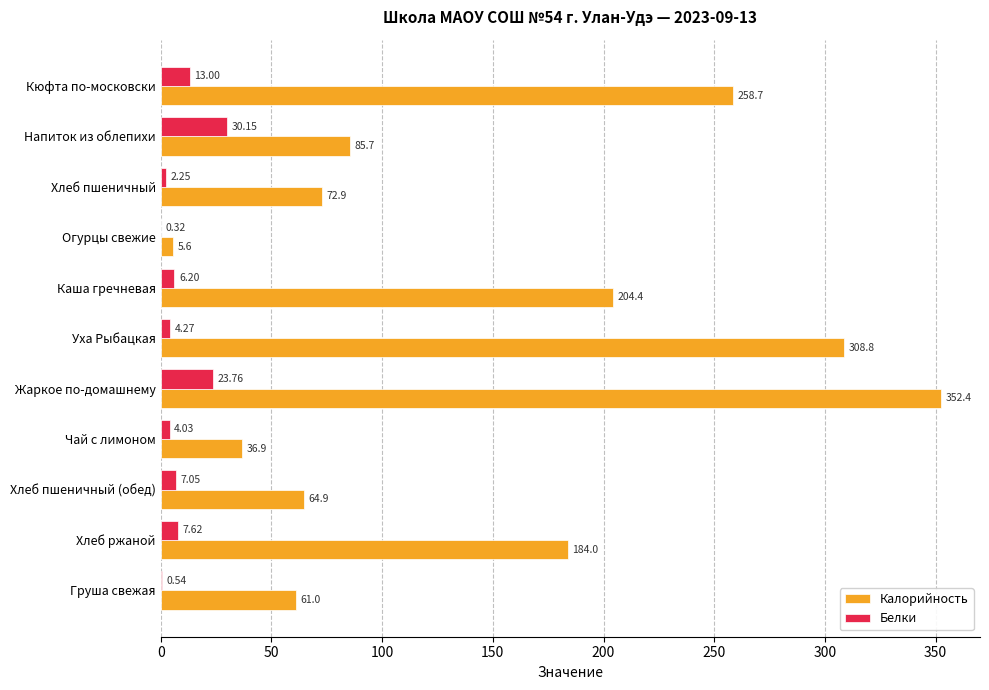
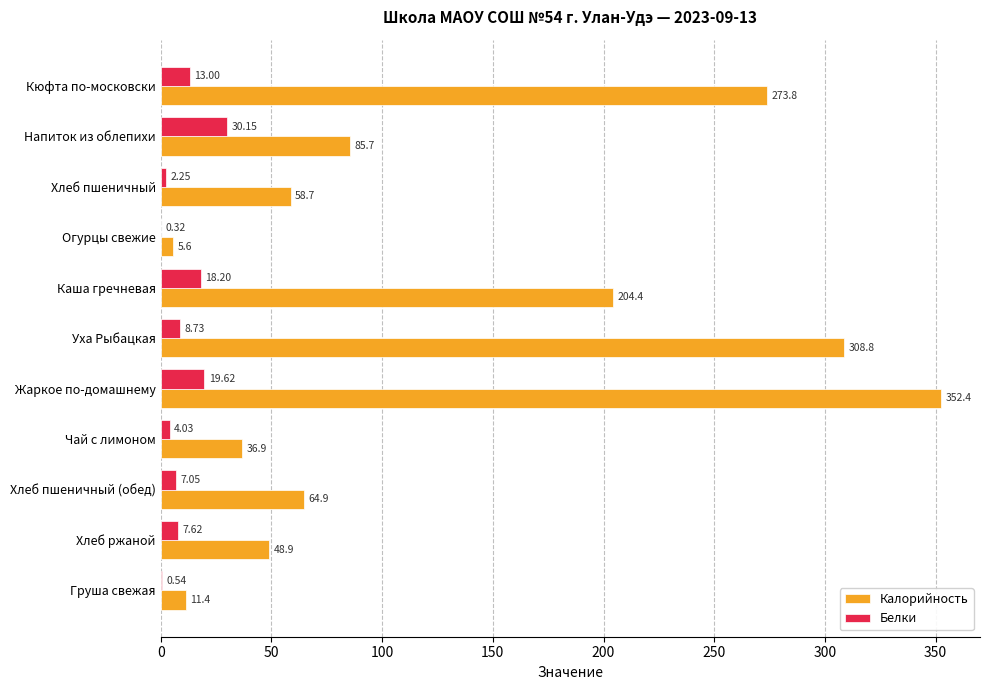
  {
    "Калорийность": {
-     "Кюфта по-московски": 258.7,
+     "Кюфта по-московски": 273.8,
      "Напиток из облепихи": 85.7,
-     "Хлеб пшеничный": 72.9,
+     "Хлеб пшеничный": 58.7,
      "Огурцы свежие": 5.6,
      "Каша гречневая": 204.4,
      "Уха Рыбацкая": 308.8,
      "Жаркое по-домашнему": 352.4,
      "Чай с лимоном": 36.9,
      "Хлеб пшеничный (обед)": 64.9,
-     "Хлеб ржаной": 184.0,
-     "Груша свежая": 61.0
+     "Хлеб ржаной": 48.9,
+     "Груша свежая": 11.4
    },
    "Белки": {
      "Кюфта по-московски": 13.00,
      "Напиток из облепихи": 30.15,
      "Хлеб пшеничный": 2.25,
      "Огурцы свежие": 0.32,
-     "Каша гречневая": 6.20,
-     "Уха Рыбацкая": 4.27,
-     "Жаркое по-домашнему": 23.76,
+     "Каша гречневая": 18.20,
+     "Уха Рыбацкая": 8.73,
+     "Жаркое по-домашнему": 19.62,
      "Чай с лимоном": 4.03,
      "Хлеб пшеничный (обед)": 7.05,
      "Хлеб ржаной": 7.62,
      "Груша свежая": 0.54
    }
  }
